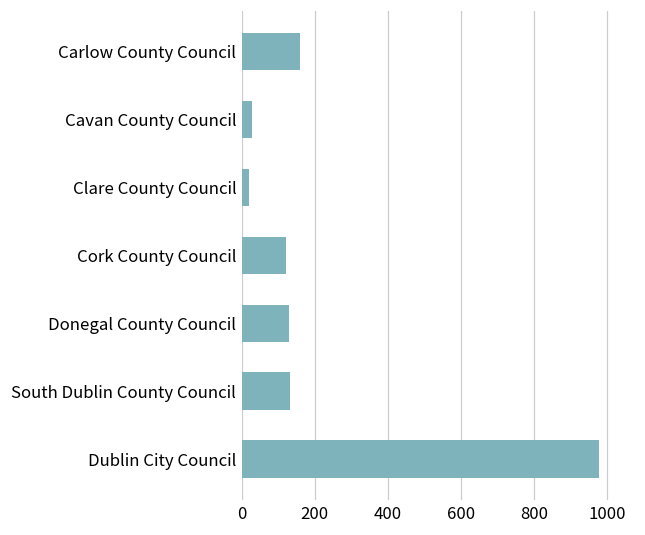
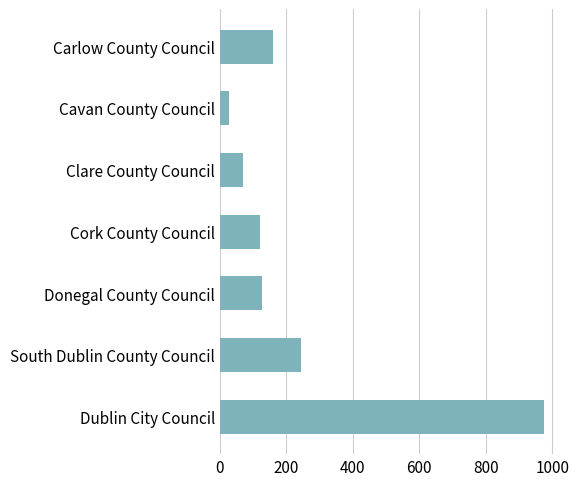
  {
    "Carlow County Council": 160,
    "Cavan County Council": 30,
-   "Clare County Council": 20,
+   "Clare County Council": 70,
    "Cork County Council": 120,
    "Donegal County Council": 130,
-   "South Dublin County Council": 130,
+   "South Dublin County Council": 250,
    "Dublin City Council": 980
  }
